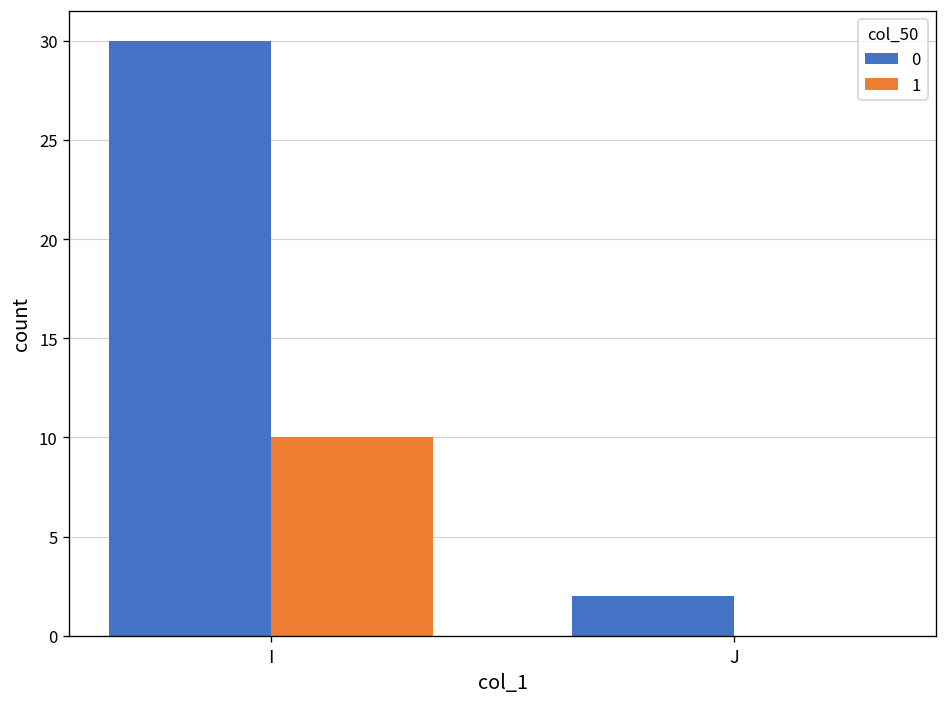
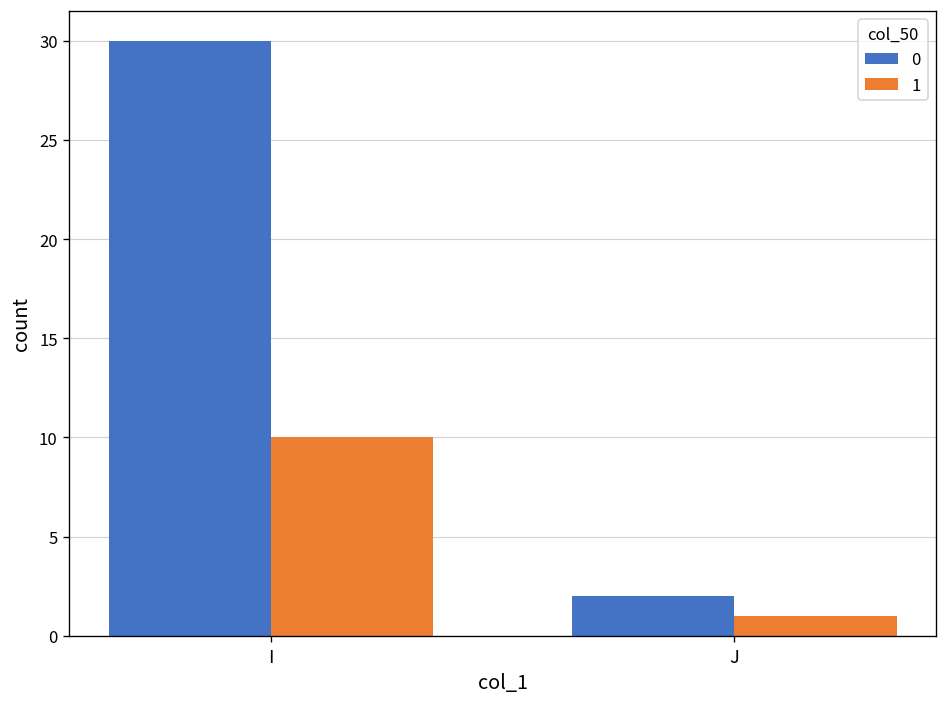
  {
    "0": {
      "I": 30,
      "J": 2
    },
    "1": {
      "I": 10,
-     "J": 0
+     "J": 1
    }
  }
